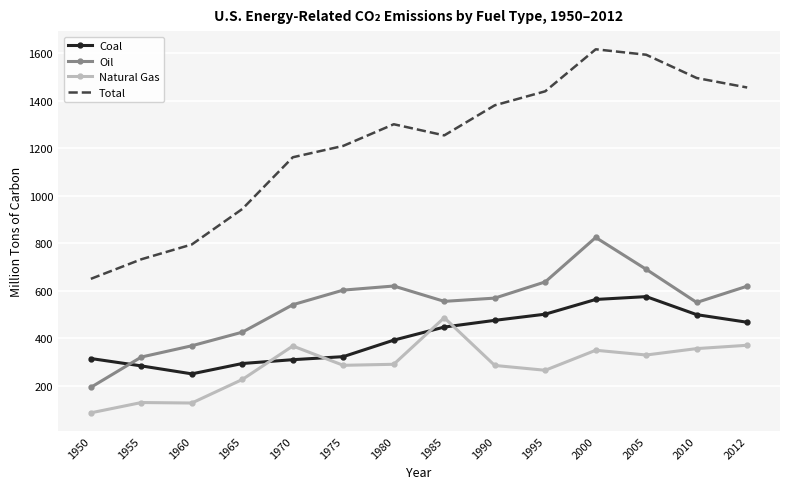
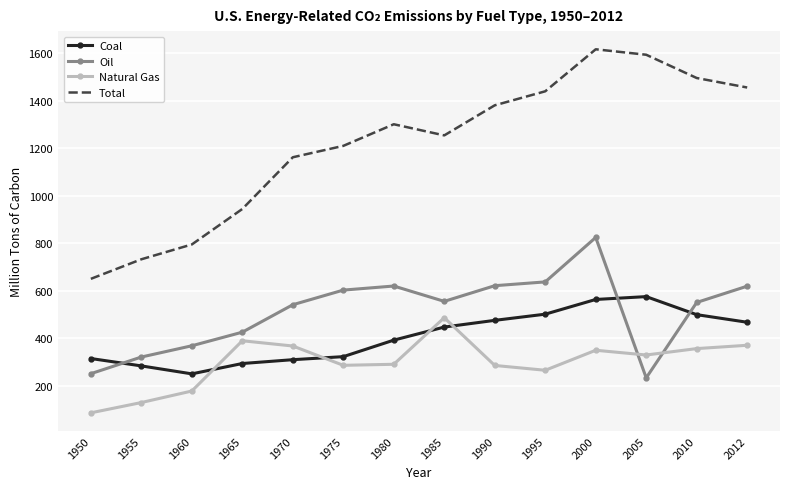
  {
    "Oil": {
-     "1950": 190,
+     "1950": 250,
      "1955": 320,
      "1960": 370,
      "1965": 430,
      "1970": 540,
      "1975": 600,
      "1980": 620,
      "1985": 560,
-     "1990": 570,
+     "1990": 620,
      "1995": 640,
      "2000": 820,
-     "2005": 690,
+     "2005": 230,
      "2010": 550,
      "2012": 620
    },
    "Natural Gas": {
      "1950": 90,
      "1955": 130,
-     "1960": 130,
-     "1965": 230,
+     "1960": 180,
+     "1965": 390,
      "1970": 370,
      "1975": 290,
      "1980": 290,
      "1985": 490,
      "1990": 290,
      "1995": 260,
      "2000": 350,
      "2005": 330,
      "2010": 360,
      "2012": 370
    }
  }
